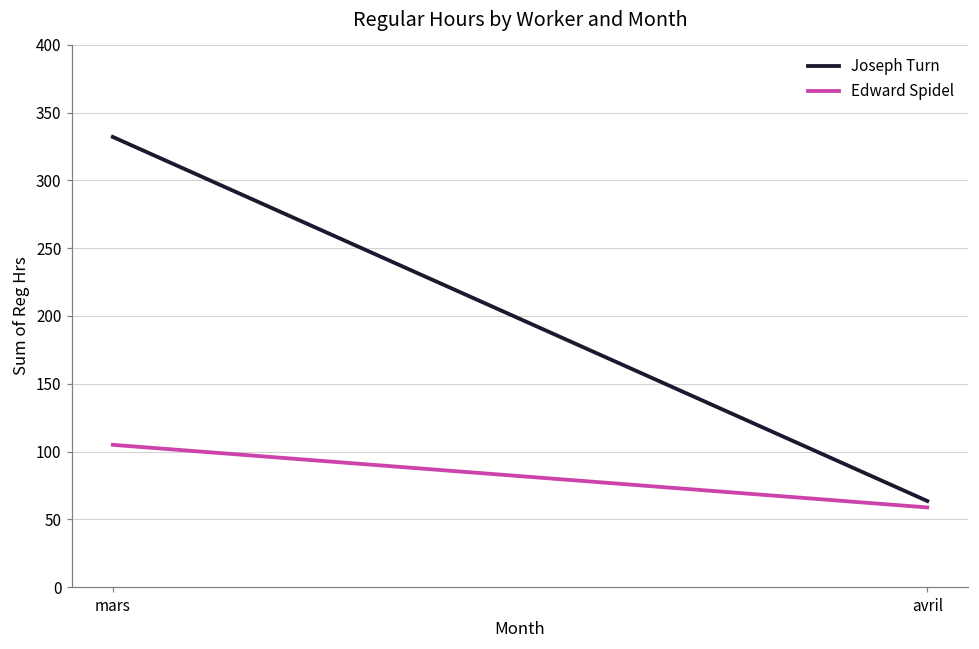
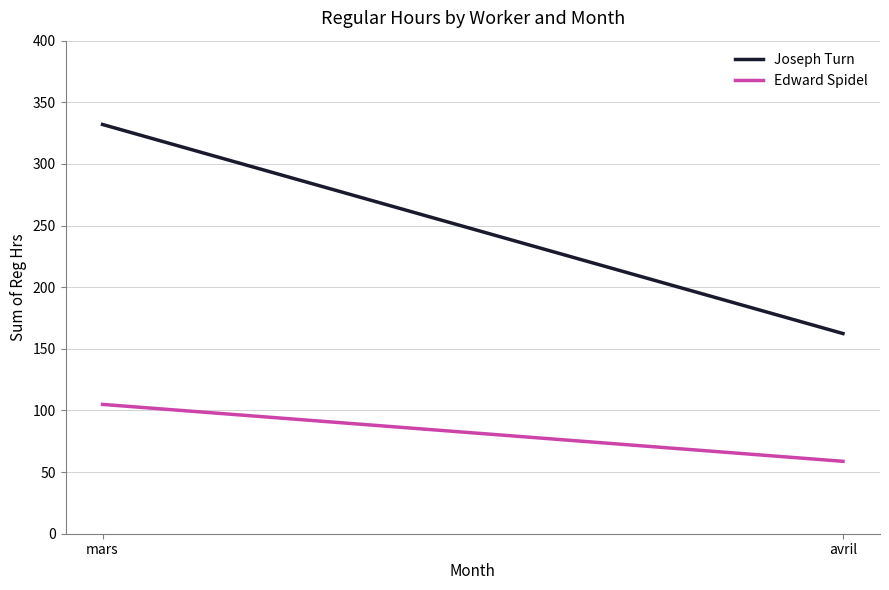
  {
    "Joseph Turn": {
      "mars": 332,
-     "avril": 64
+     "avril": 162
    },
    "Edward Spidel": {
      "mars": 105,
      "avril": 59
    }
  }
